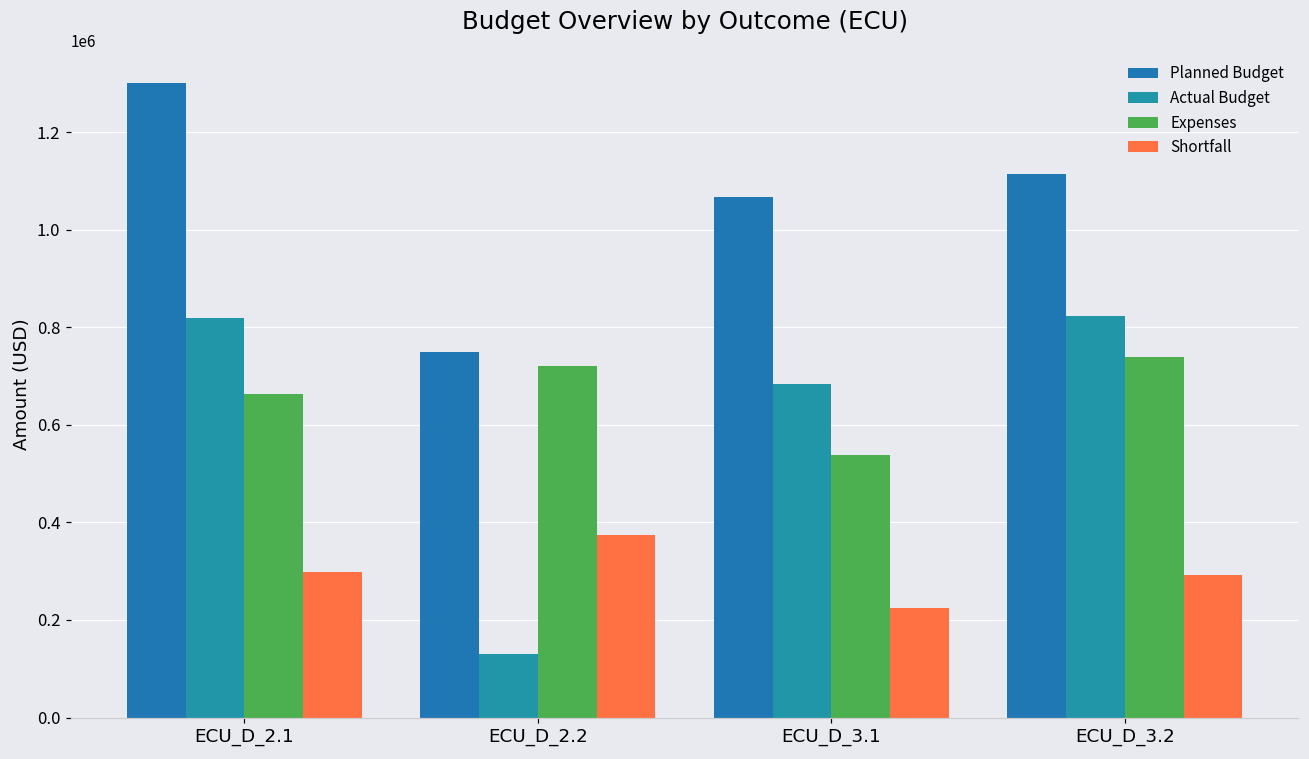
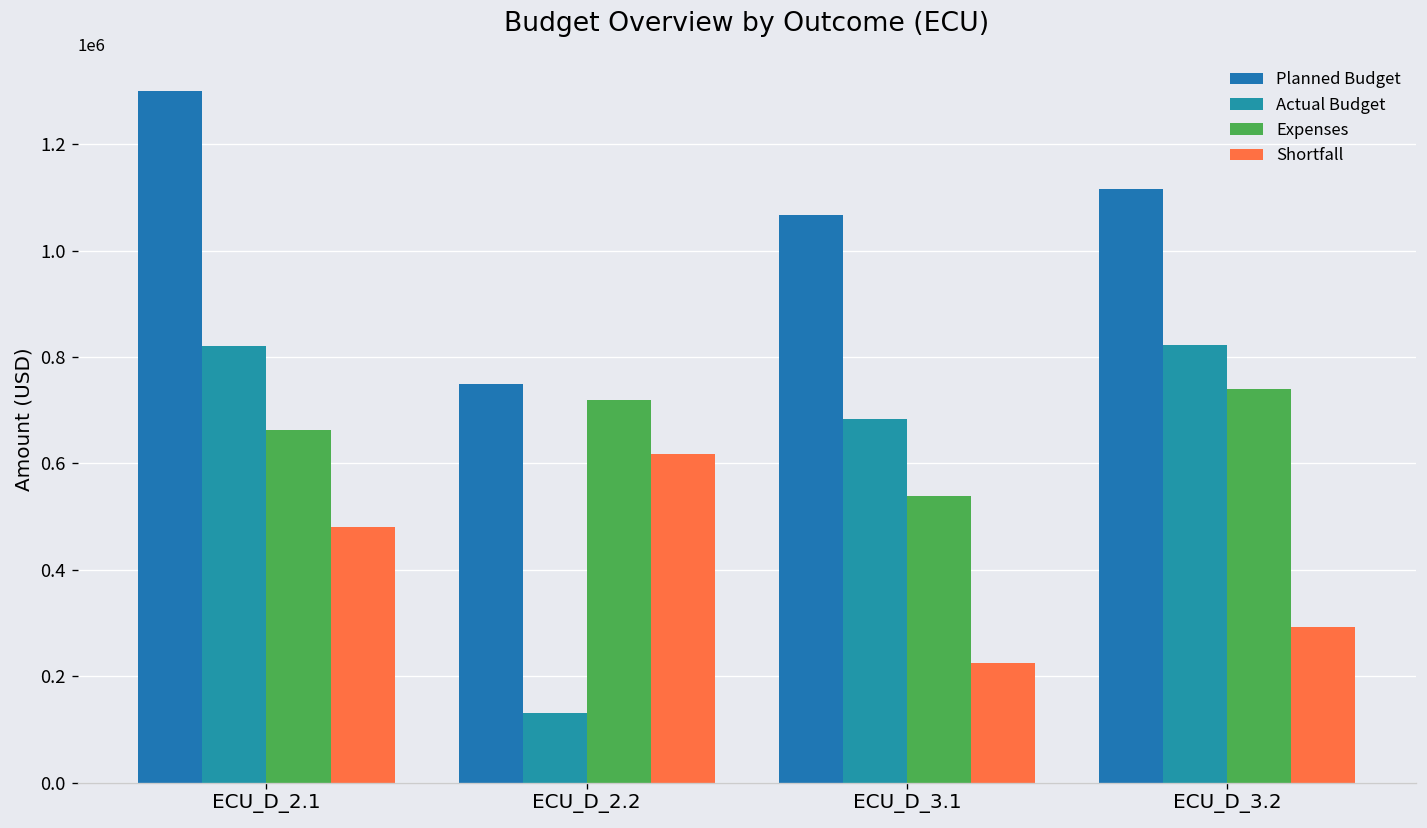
  {
    "Expenses": {
      "ECU_D_2.1": 660000,
      "ECU_D_2.2": 720000,
      "ECU_D_3.1": 540000,
      "ECU_D_3.2": 740000
    },
    "Shortfall": {
-     "ECU_D_2.1": 300000,
-     "ECU_D_2.2": 370000,
+     "ECU_D_2.1": 480000,
+     "ECU_D_2.2": 620000,
      "ECU_D_3.1": 220000,
      "ECU_D_3.2": 290000
    }
  }
